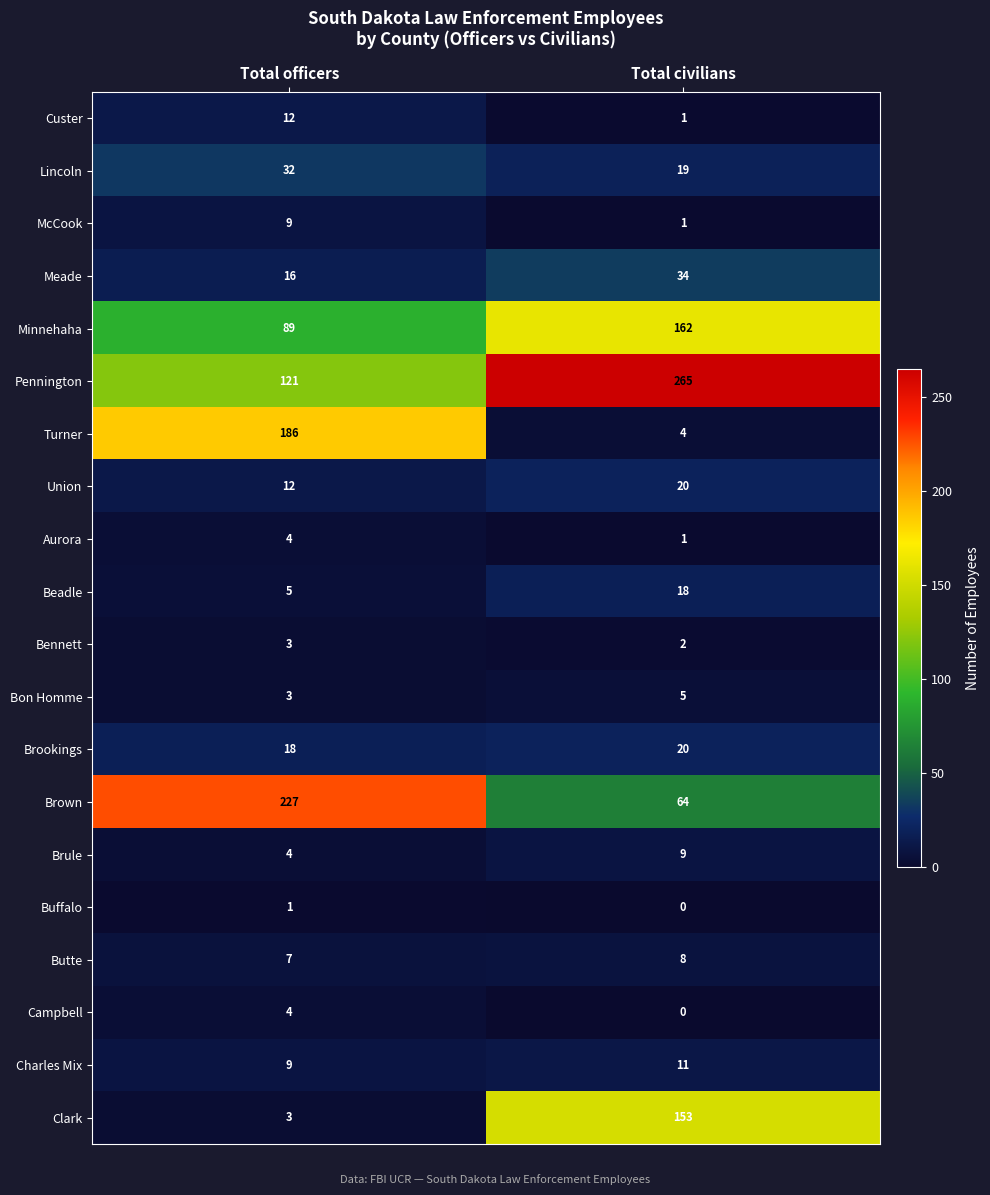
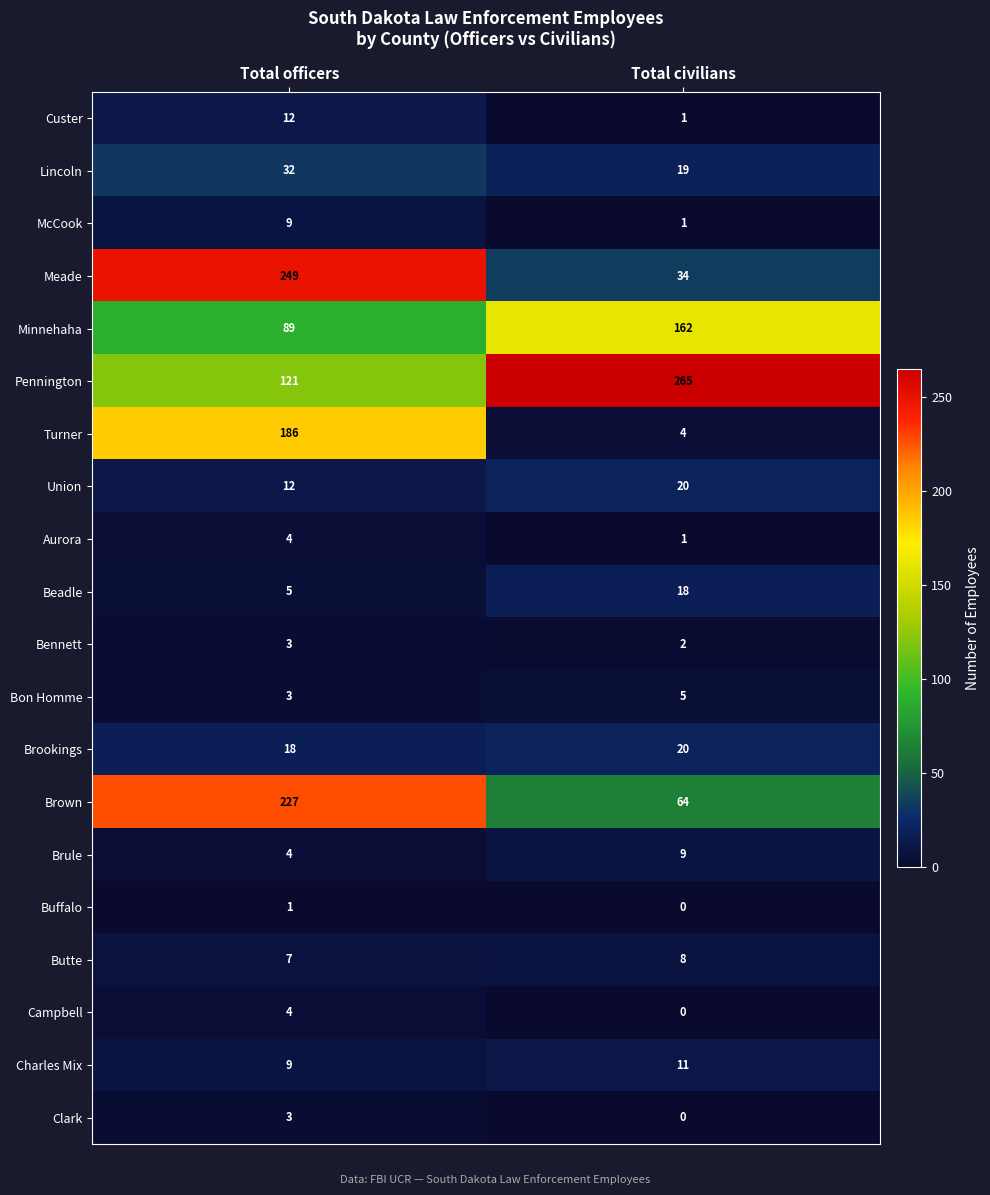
  {
    "Custer": {
      "Total officers": 12,
      "Total civilians": 1
    },
    "Lincoln": {
      "Total officers": 32,
      "Total civilians": 19
    },
    "McCook": {
      "Total officers": 9,
      "Total civilians": 1
    },
    "Meade": {
-     "Total officers": 16,
+     "Total officers": 249,
      "Total civilians": 34
    },
    "Minnehaha": {
      "Total officers": 89,
      "Total civilians": 162
    },
    "Pennington": {
      "Total officers": 121,
      "Total civilians": 265
    },
    "Turner": {
      "Total officers": 186,
      "Total civilians": 4
    },
    "Union": {
      "Total officers": 12,
      "Total civilians": 20
    },
    "Aurora": {
      "Total officers": 4,
      "Total civilians": 1
    },
    "Beadle": {
      "Total officers": 5,
      "Total civilians": 18
    },
    "Bennett": {
      "Total officers": 3,
      "Total civilians": 2
    },
    "Bon Homme": {
      "Total officers": 3,
      "Total civilians": 5
    },
    "Brookings": {
      "Total officers": 18,
      "Total civilians": 20
    },
    "Brown": {
      "Total officers": 227,
      "Total civilians": 64
    },
    "Brule": {
      "Total officers": 4,
      "Total civilians": 9
    },
    "Buffalo": {
      "Total officers": 1,
      "Total civilians": 0
    },
    "Butte": {
      "Total officers": 7,
      "Total civilians": 8
    },
    "Campbell": {
      "Total officers": 4,
      "Total civilians": 0
    },
    "Charles Mix": {
      "Total officers": 9,
      "Total civilians": 11
    },
    "Clark": {
      "Total officers": 3,
-     "Total civilians": 153
+     "Total civilians": 0
    }
  }
